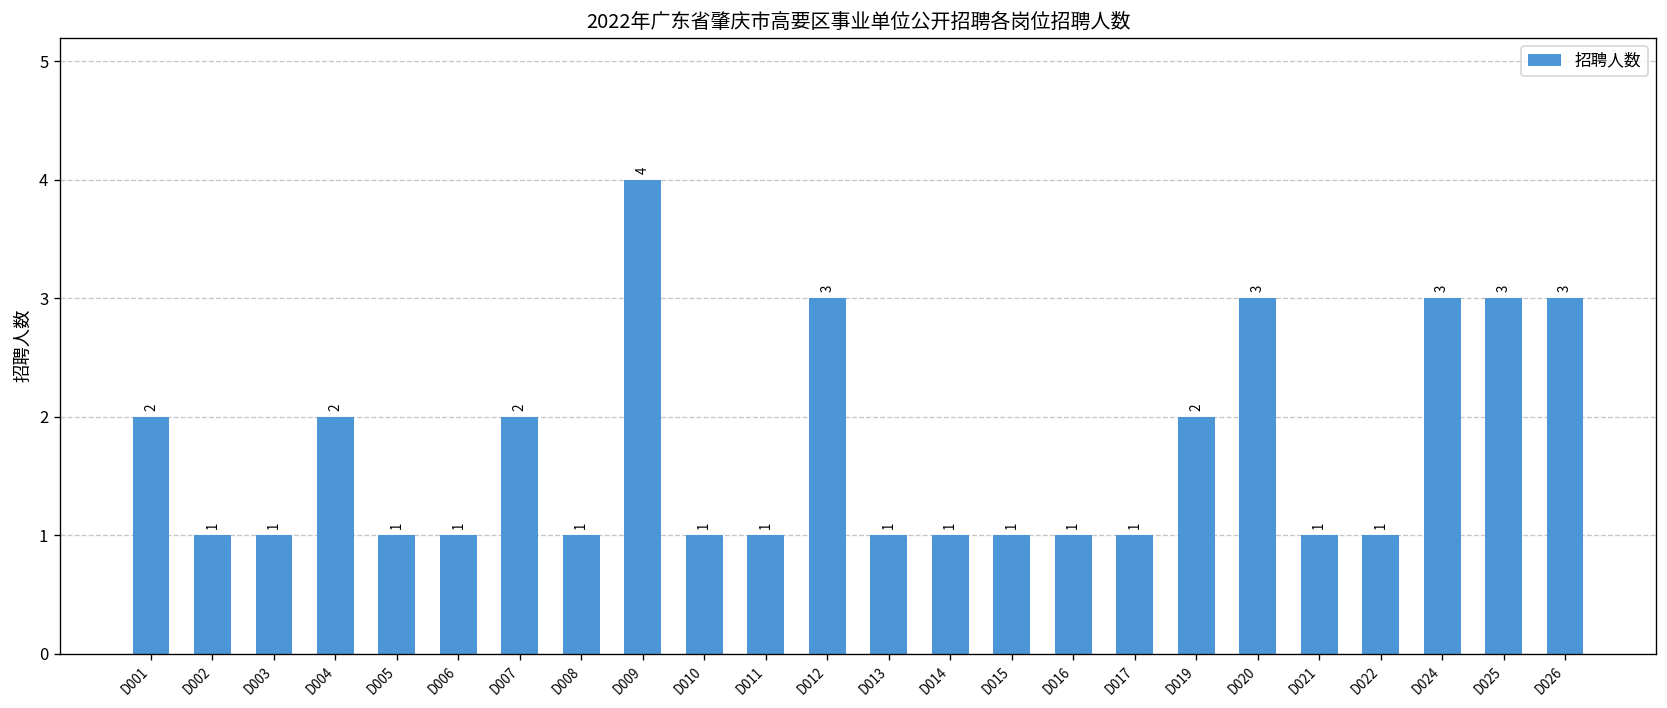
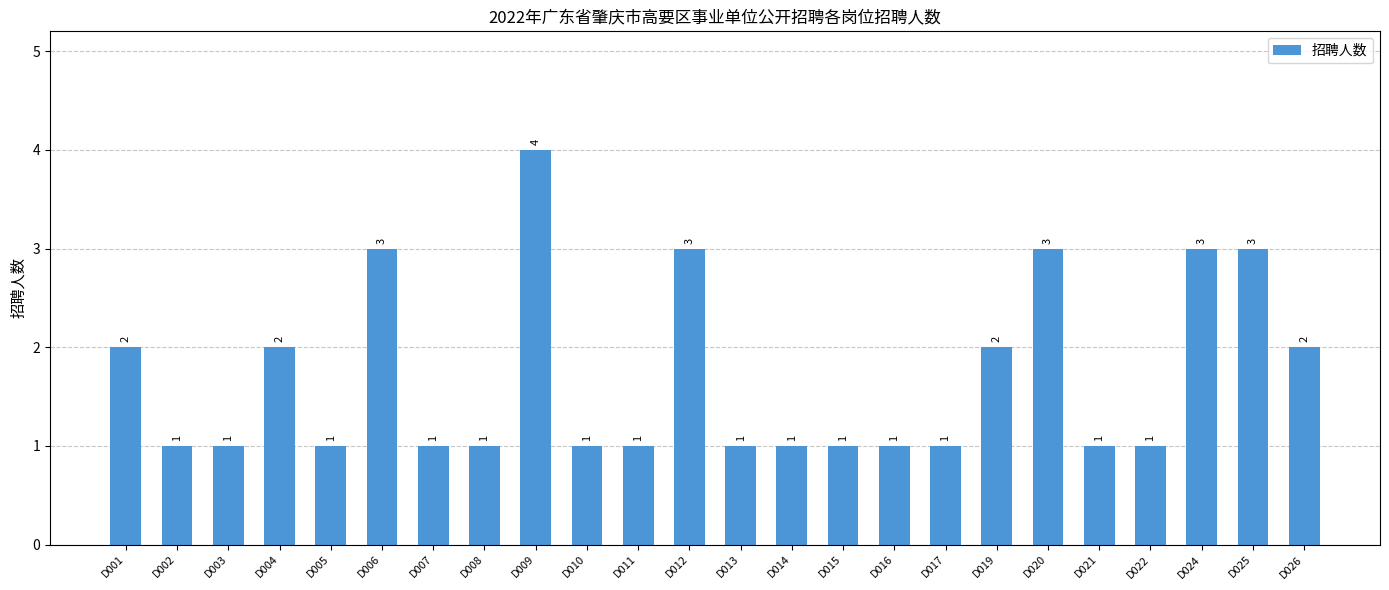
  {
    "D001": 2,
    "D002": 1,
    "D003": 1,
    "D004": 2,
    "D005": 1,
-   "D006": 1,
-   "D007": 2,
+   "D006": 3,
+   "D007": 1,
    "D008": 1,
    "D009": 4,
    "D010": 1,
    "D011": 1,
    "D012": 3,
    "D013": 1,
    "D014": 1,
    "D015": 1,
    "D016": 1,
    "D017": 1,
    "D019": 2,
    "D020": 3,
    "D021": 1,
    "D022": 1,
    "D024": 3,
    "D025": 3,
-   "D026": 3
+   "D026": 2
  }
